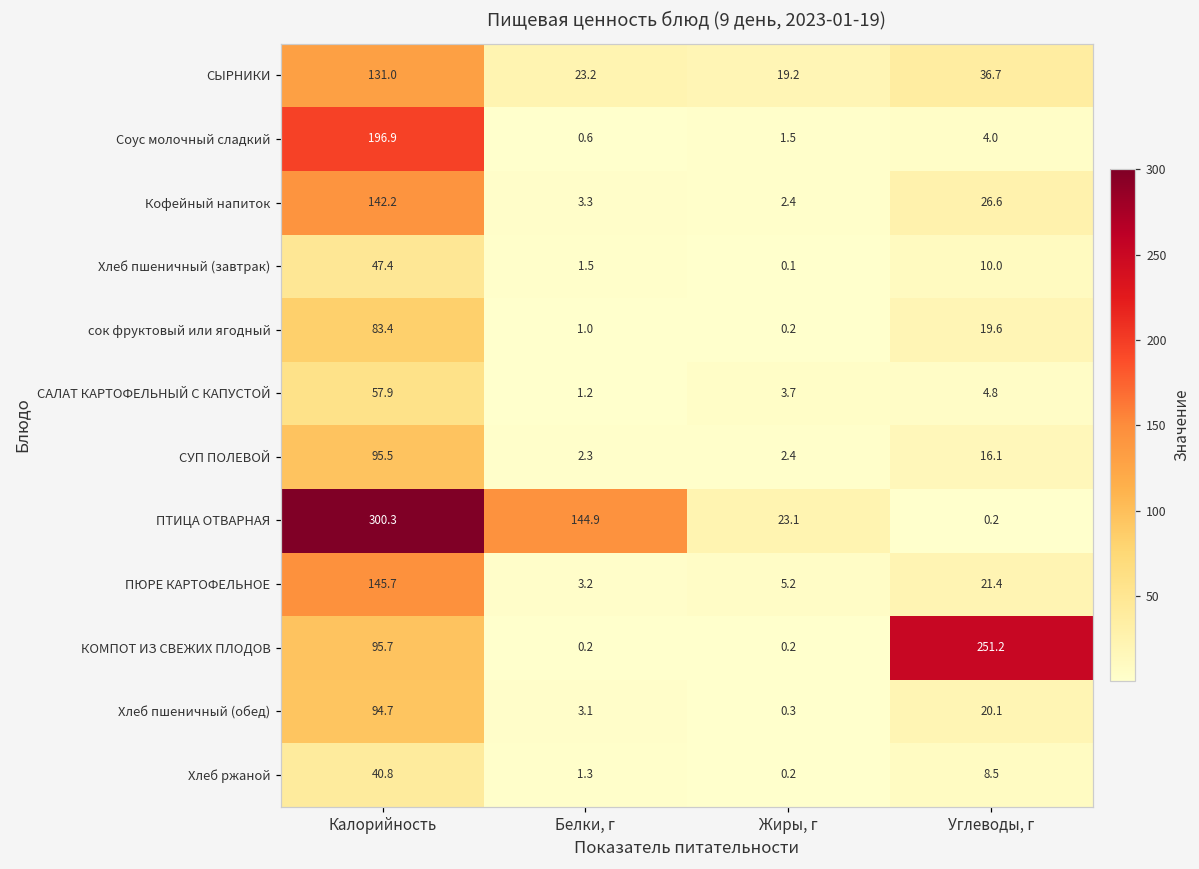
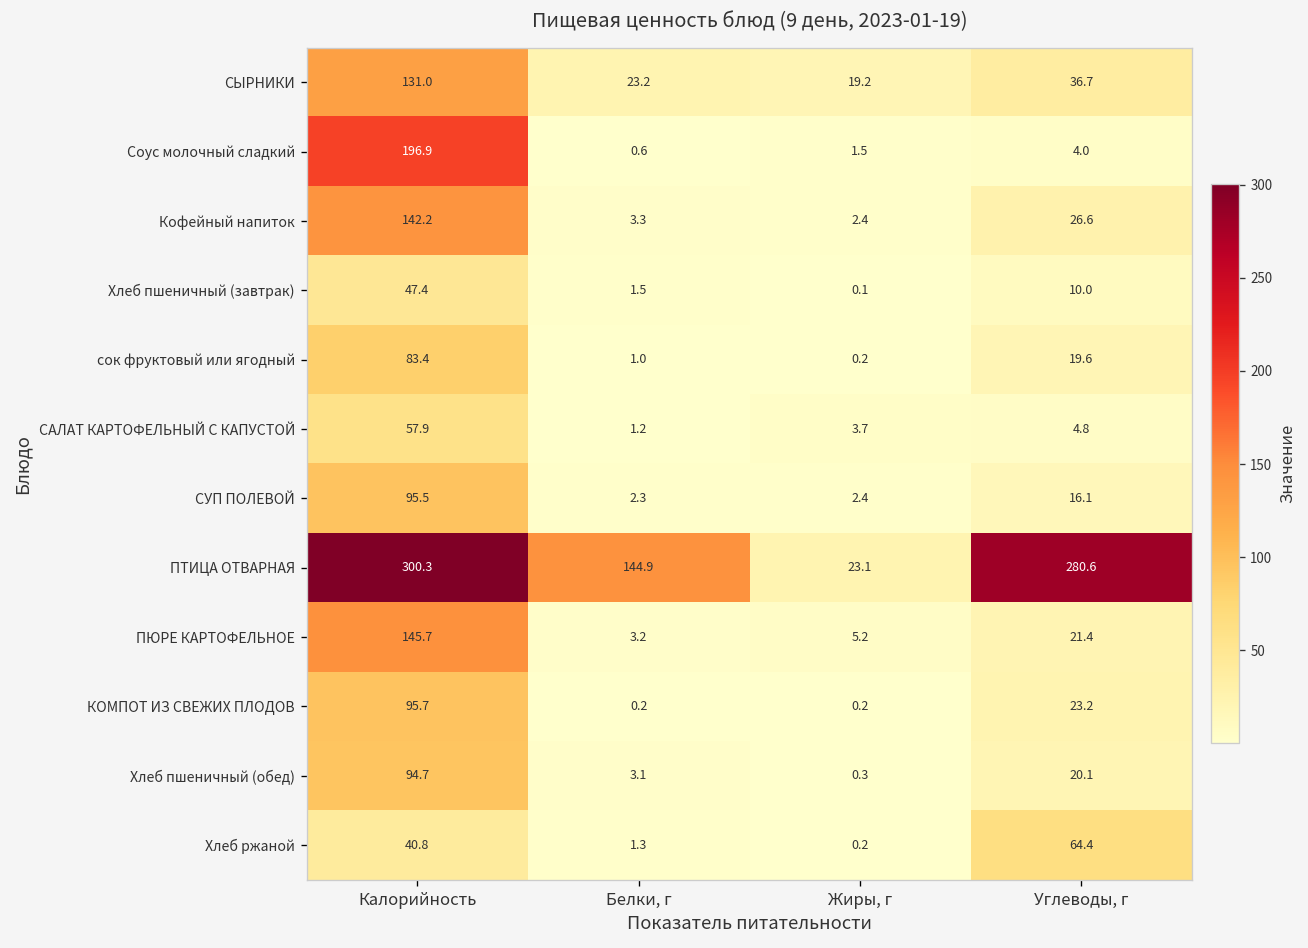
  {
    "СЫРНИКИ": {
      "Калорийность": 131.0,
      "Белки, г": 23.2,
      "Жиры, г": 19.2,
      "Углеводы, г": 36.7
    },
    "Соус молочный сладкий": {
      "Калорийность": 196.9,
      "Белки, г": 0.6,
      "Жиры, г": 1.5,
      "Углеводы, г": 4.0
    },
    "Кофейный напиток": {
      "Калорийность": 142.2,
      "Белки, г": 3.3,
      "Жиры, г": 2.4,
      "Углеводы, г": 26.6
    },
    "Хлеб пшеничный (завтрак)": {
      "Калорийность": 47.4,
      "Белки, г": 1.5,
      "Жиры, г": 0.1,
      "Углеводы, г": 10.0
    },
    "сок фруктовый или ягодный": {
      "Калорийность": 83.4,
      "Белки, г": 1.0,
      "Жиры, г": 0.2,
      "Углеводы, г": 19.6
    },
    "САЛАТ КАРТОФЕЛЬНЫЙ С КАПУСТОЙ": {
      "Калорийность": 57.9,
      "Белки, г": 1.2,
      "Жиры, г": 3.7,
      "Углеводы, г": 4.8
    },
    "СУП ПОЛЕВОЙ": {
      "Калорийность": 95.5,
      "Белки, г": 2.3,
      "Жиры, г": 2.4,
      "Углеводы, г": 16.1
    },
    "ПТИЦА ОТВАРНАЯ": {
      "Калорийность": 300.3,
      "Белки, г": 144.9,
      "Жиры, г": 23.1,
-     "Углеводы, г": 0.2
+     "Углеводы, г": 280.6
    },
    "ПЮРЕ КАРТОФЕЛЬНОЕ": {
      "Калорийность": 145.7,
      "Белки, г": 3.2,
      "Жиры, г": 5.2,
      "Углеводы, г": 21.4
    },
    "КОМПОТ ИЗ СВЕЖИХ ПЛОДОВ": {
      "Калорийность": 95.7,
      "Белки, г": 0.2,
      "Жиры, г": 0.2,
-     "Углеводы, г": 251.2
+     "Углеводы, г": 23.2
    },
    "Хлеб пшеничный (обед)": {
      "Калорийность": 94.7,
      "Белки, г": 3.1,
      "Жиры, г": 0.3,
      "Углеводы, г": 20.1
    },
    "Хлеб ржаной": {
      "Калорийность": 40.8,
      "Белки, г": 1.3,
      "Жиры, г": 0.2,
-     "Углеводы, г": 8.5
+     "Углеводы, г": 64.4
    }
  }
